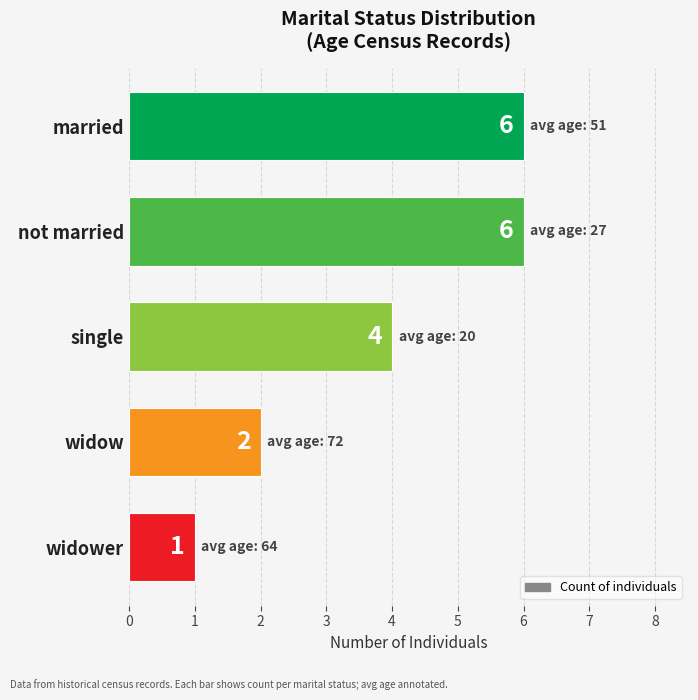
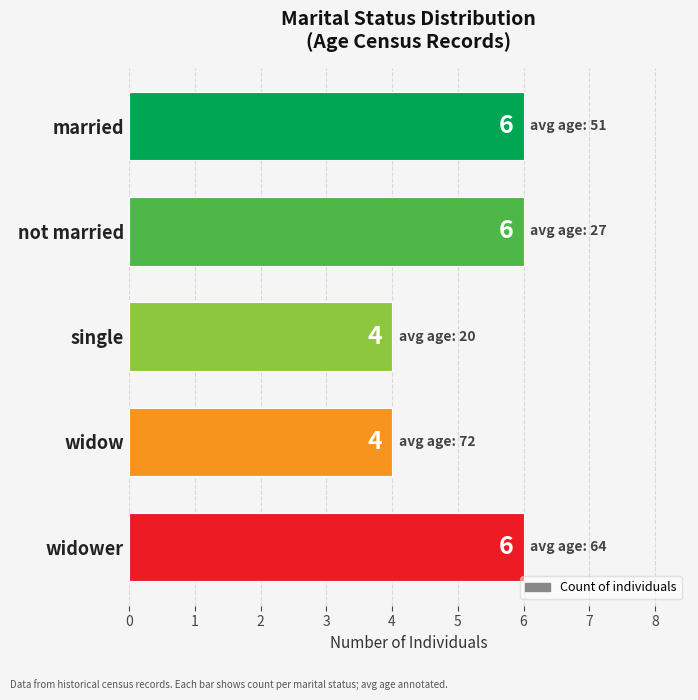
  {
    "married": 6,
    "not married": 6,
    "single": 4,
-   "widow": 2,
-   "widower": 1
+   "widow": 4,
+   "widower": 6
  }
